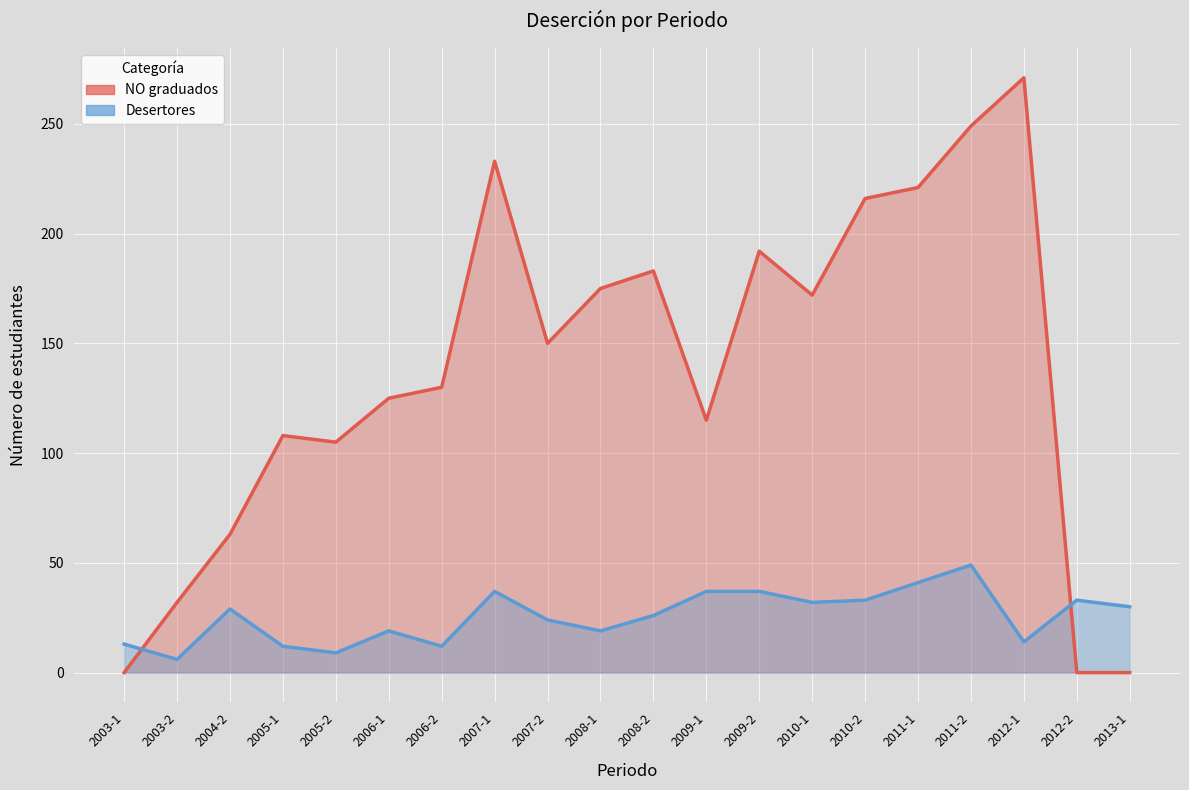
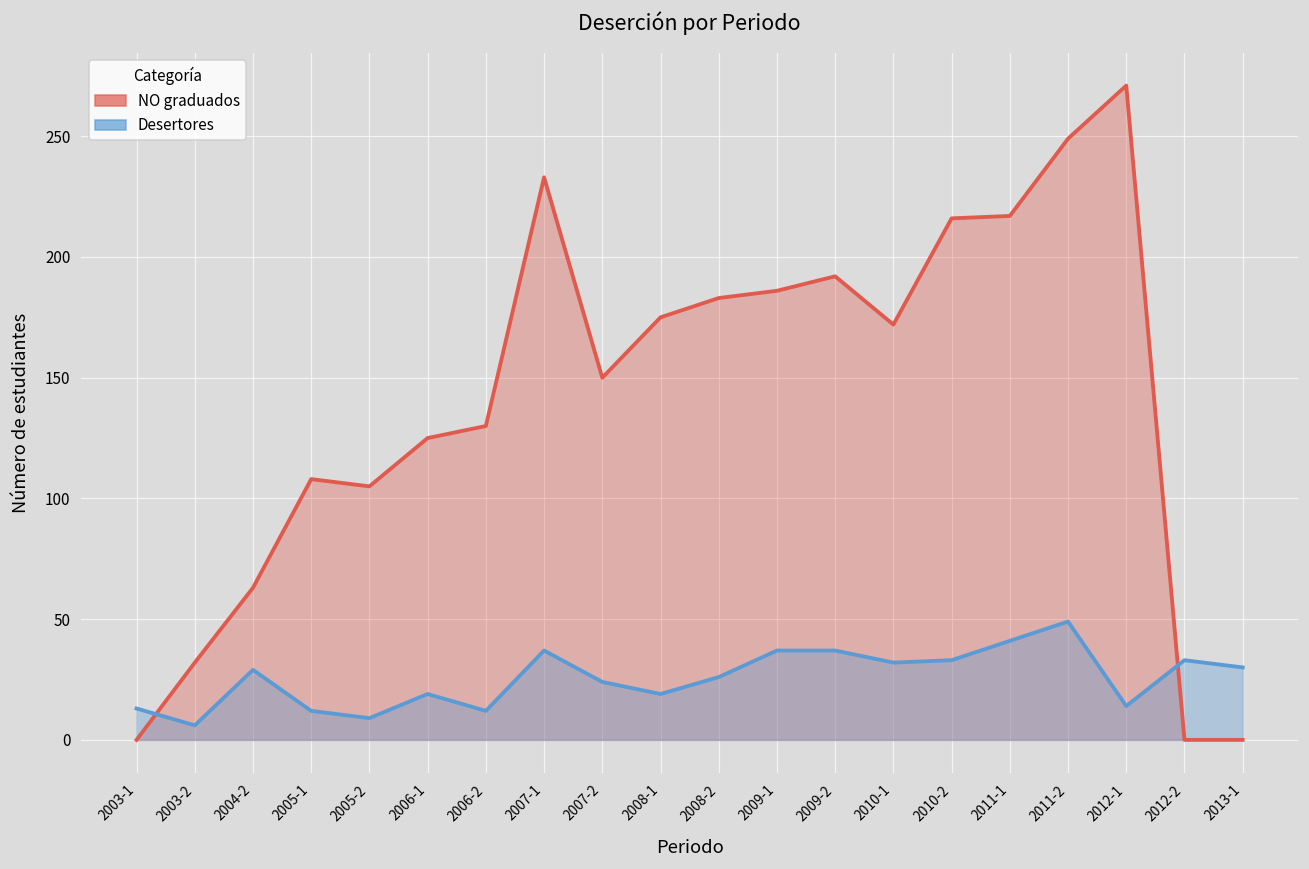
  {
    "NO graduados": {
      "2003-1": 0,
      "2003-2": 32,
      "2004-2": 63,
      "2005-1": 108,
      "2005-2": 105,
      "2006-1": 125,
      "2006-2": 130,
      "2007-1": 233,
      "2007-2": 150,
      "2008-1": 175,
      "2008-2": 183,
-     "2009-1": 115,
+     "2009-1": 186,
      "2009-2": 192,
      "2010-1": 172,
      "2010-2": 216,
-     "2011-1": 221,
+     "2011-1": 217,
      "2011-2": 249,
      "2012-1": 271,
      "2012-2": 0,
      "2013-1": 0
    },
    "Desertores": {
      "2003-1": 13,
      "2003-2": 6,
      "2004-2": 29,
      "2005-1": 12,
      "2005-2": 9,
      "2006-1": 19,
      "2006-2": 12,
      "2007-1": 37,
      "2007-2": 24,
      "2008-1": 19,
      "2008-2": 26,
      "2009-1": 37,
      "2009-2": 37,
      "2010-1": 32,
      "2010-2": 33,
      "2011-1": 41,
      "2011-2": 49,
      "2012-1": 14,
      "2012-2": 33,
      "2013-1": 30
    }
  }
